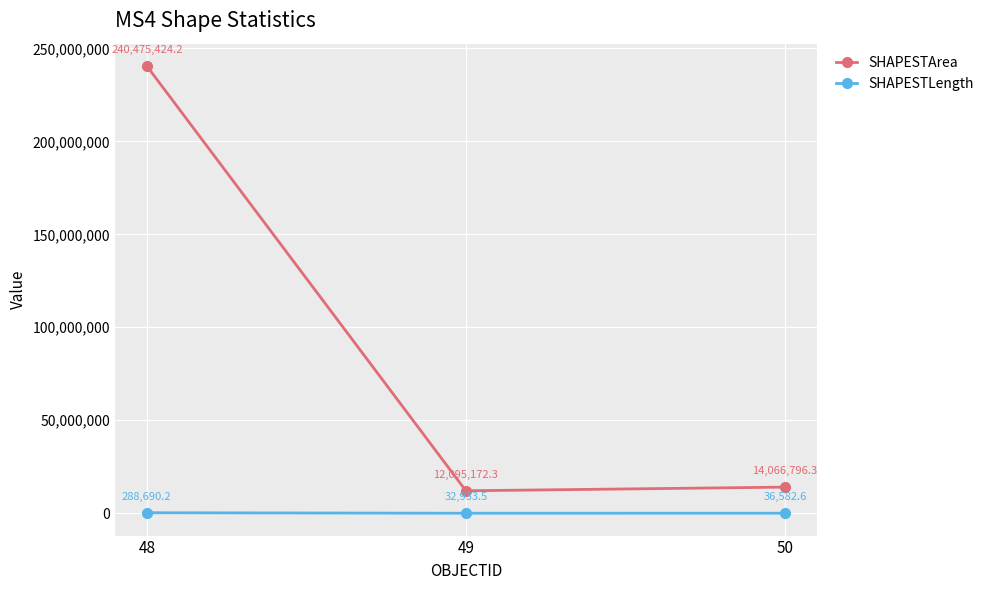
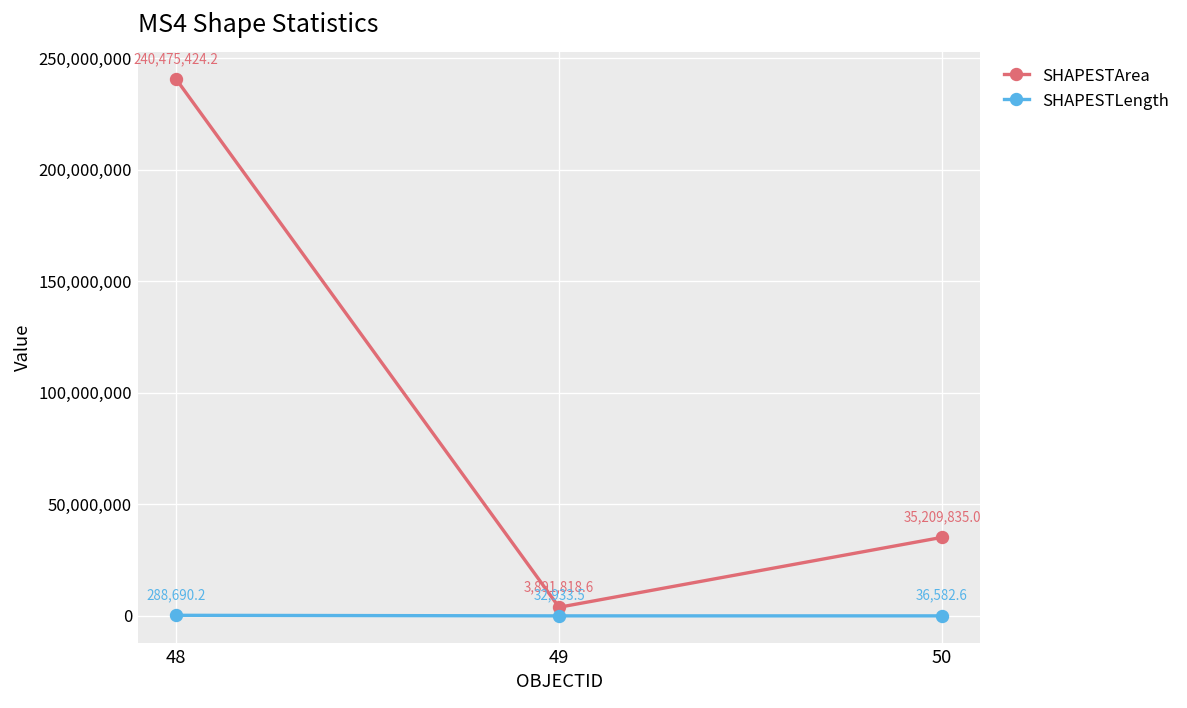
  {
    "SHAPESTArea": {
      "48": "240,475,424.2",
-     "49": "12,095,172.3",
-     "50": "14,066,796.3"
+     "49": "3,891,818.6",
+     "50": "35,209,835.0"
    },
    "SHAPESTLength": {
      "48": "288,690.2",
      "50": "36,582.6"
    }
  }
